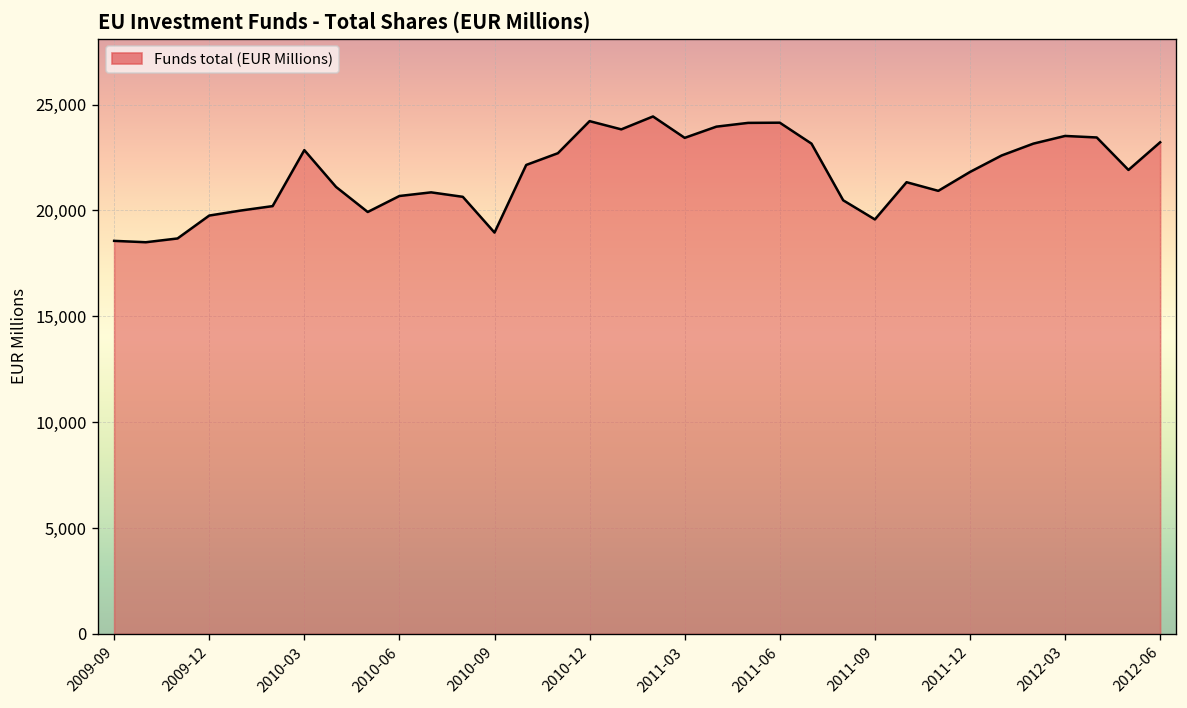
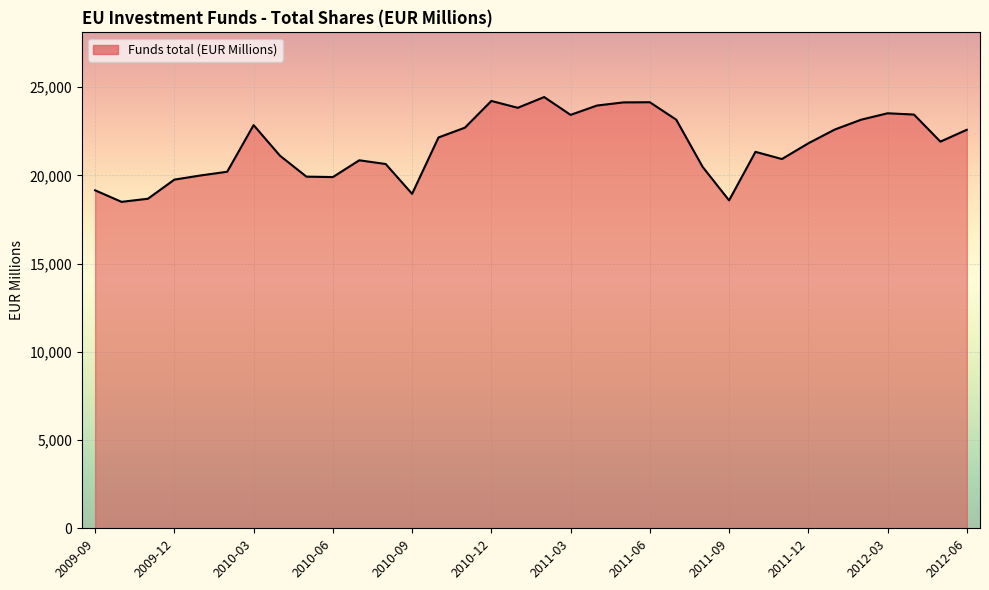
  {
-   "2009-09": "18,600",
+   "2009-09": "19,200",
    "2009-12": "19,800",
    "2010-03": "22,900",
-   "2010-06": "20,700",
+   "2010-06": "19,900",
    "2010-09": "19,000",
    "2010-12": "24,200",
    "2011-03": "23,400",
    "2011-06": "24,100",
-   "2011-09": "19,600",
+   "2011-09": "18,600",
    "2011-12": "21,800",
    "2012-03": "23,500",
-   "2012-06": "23,200"
+   "2012-06": "22,600"
  }
